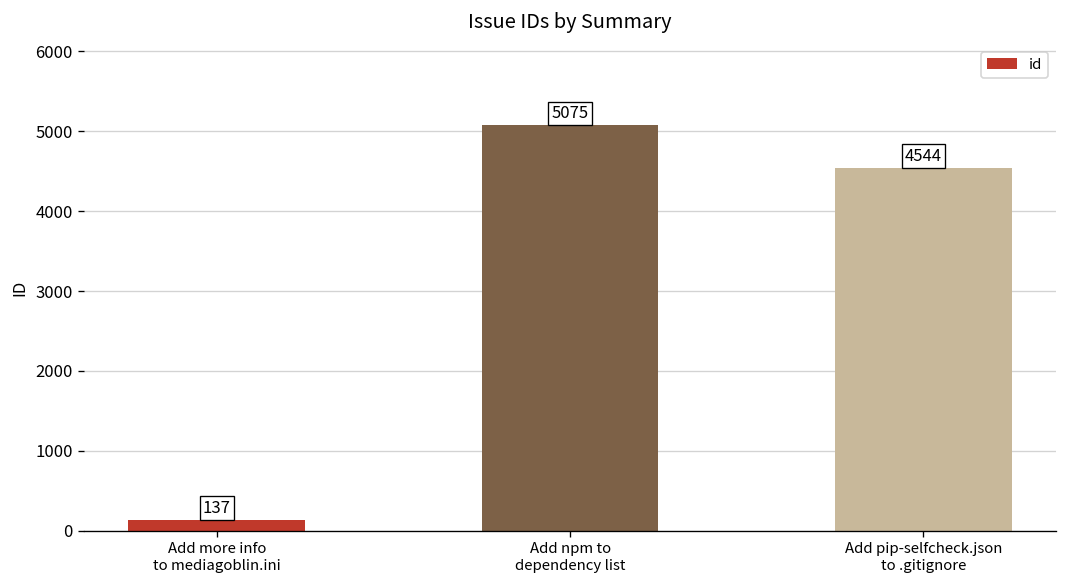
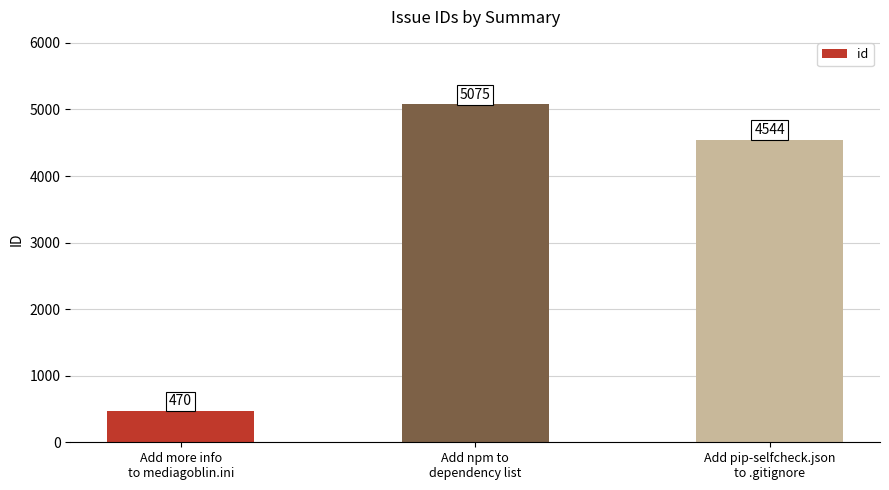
  {
-   "Add more info to mediagoblin.ini": 137
+   "Add more info to mediagoblin.ini": 470
  }
